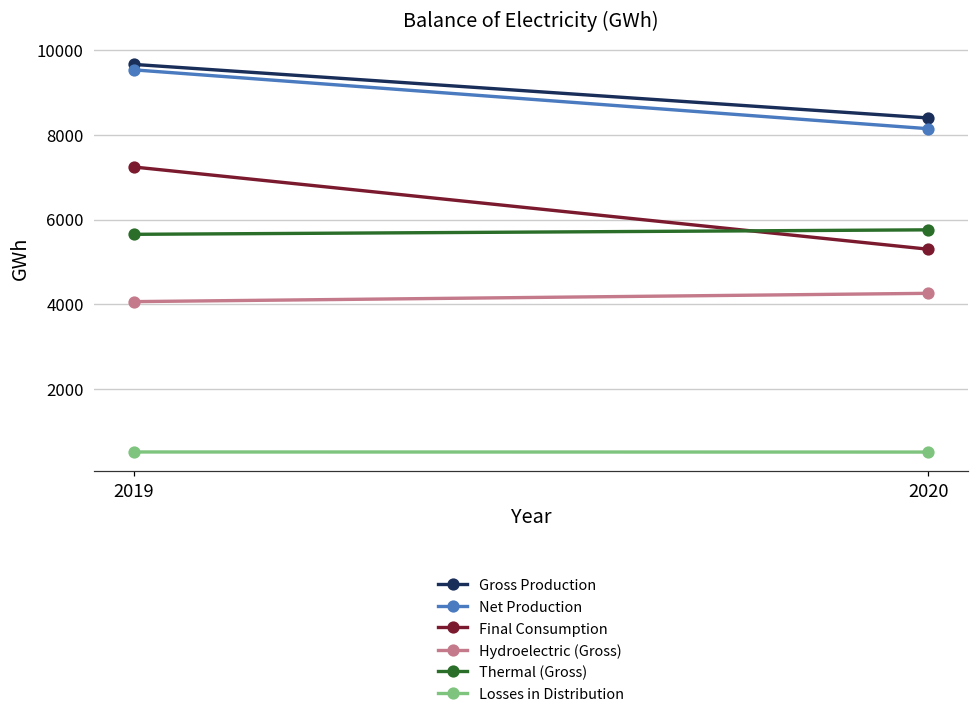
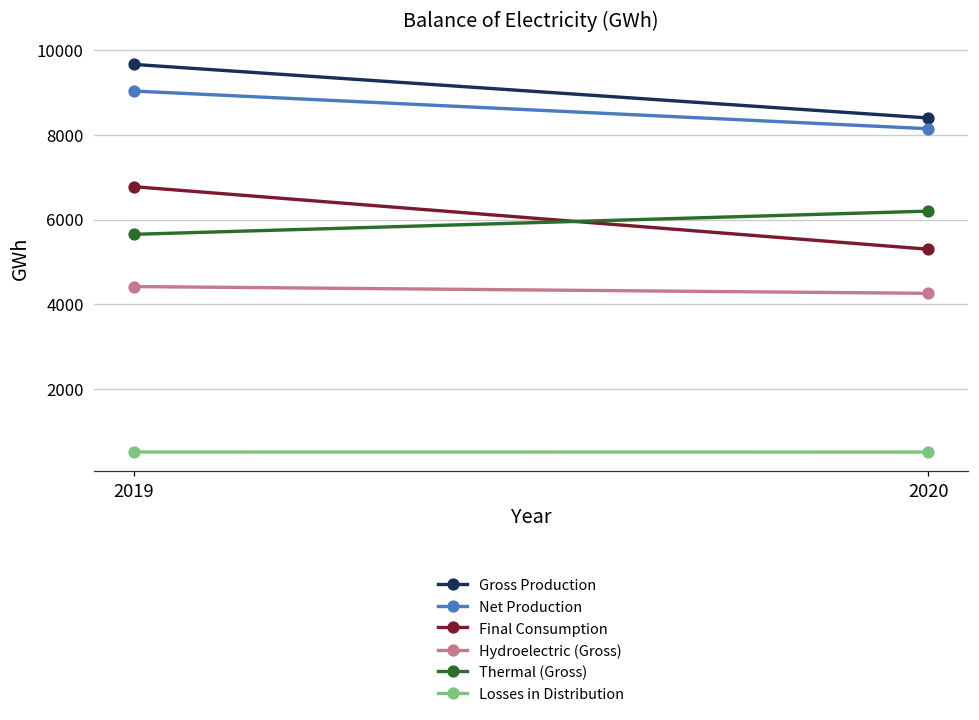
  {
    "Gross Production": {
      "2019": 9700,
      "2020": 8400
    },
    "Net Production": {
-     "2019": 9500,
+     "2019": 9000,
      "2020": 8100
    },
    "Final Consumption": {
-     "2019": 7200,
+     "2019": 6800,
      "2020": 5300
    },
    "Hydroelectric (Gross)": {
-     "2019": 4100,
+     "2019": 4400,
      "2020": 4300
    },
    "Thermal (Gross)": {
      "2019": 5700,
-     "2020": 5800
+     "2020": 6200
    },
    "Losses in Distribution": {
      "2019": 500,
      "2020": 500
    }
  }
